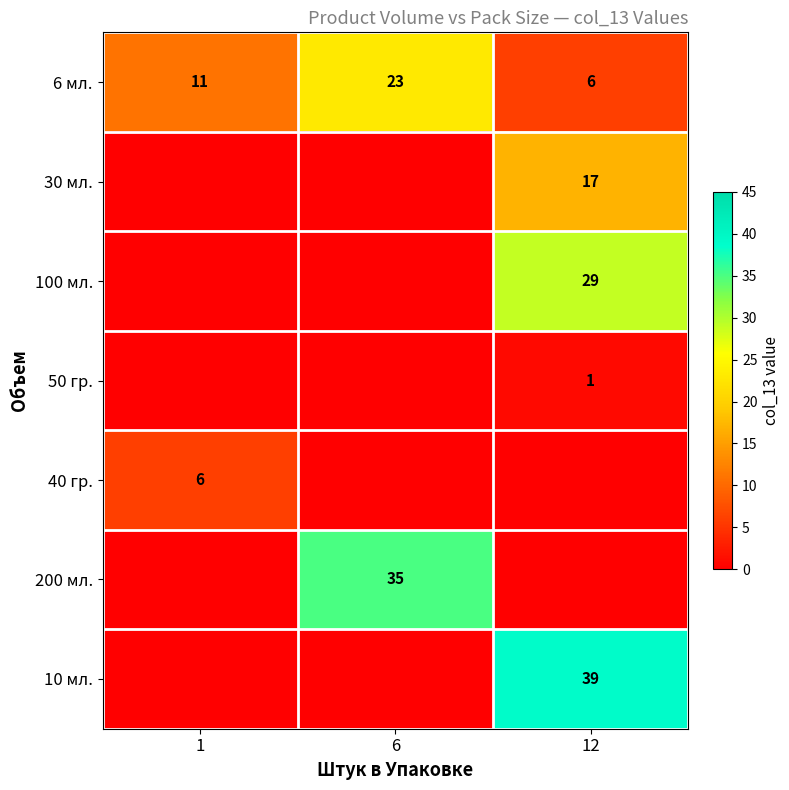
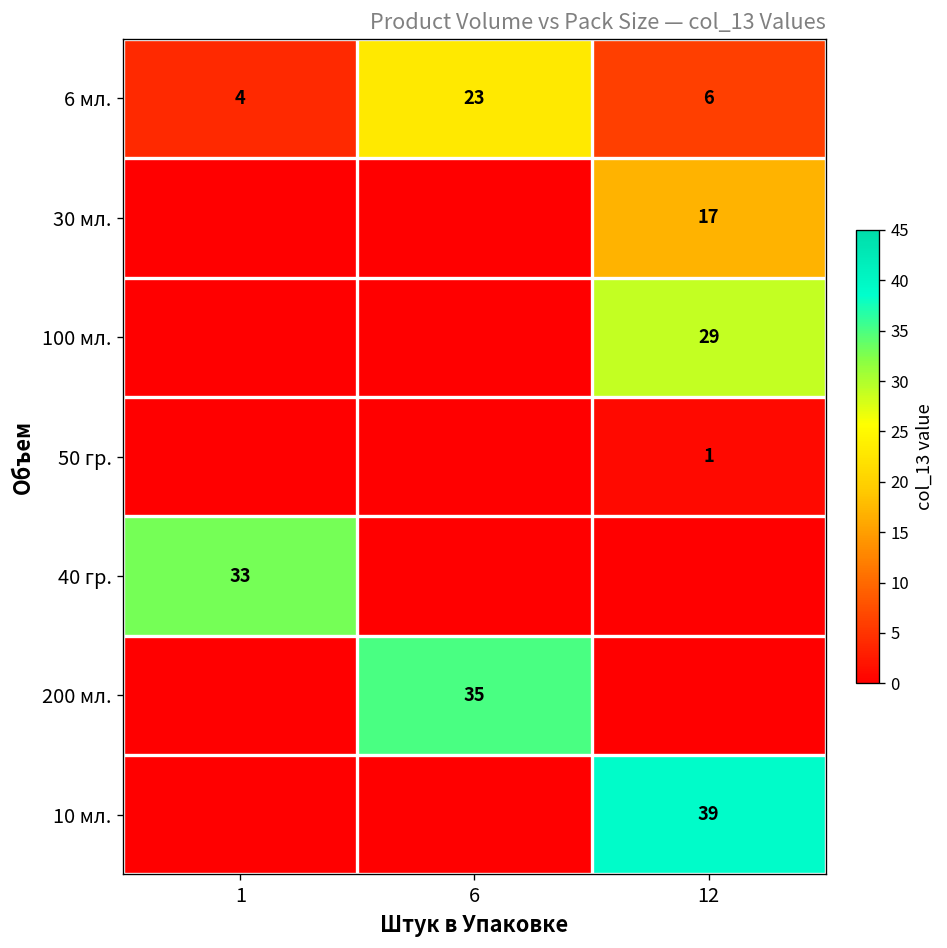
  {
    "6 мл.": {
-     "1": 11,
+     "1": 4,
      "6": 23,
      "12": 6
    },
    "30 мл.": {
      "12": 17
    },
    "100 мл.": {
      "12": 29
    },
    "50 гр.": {
      "12": 1
    },
    "40 гр.": {
-     "1": 6
+     "1": 33
    },
    "200 мл.": {
      "6": 35
    },
    "10 мл.": {
      "12": 39
    }
  }
